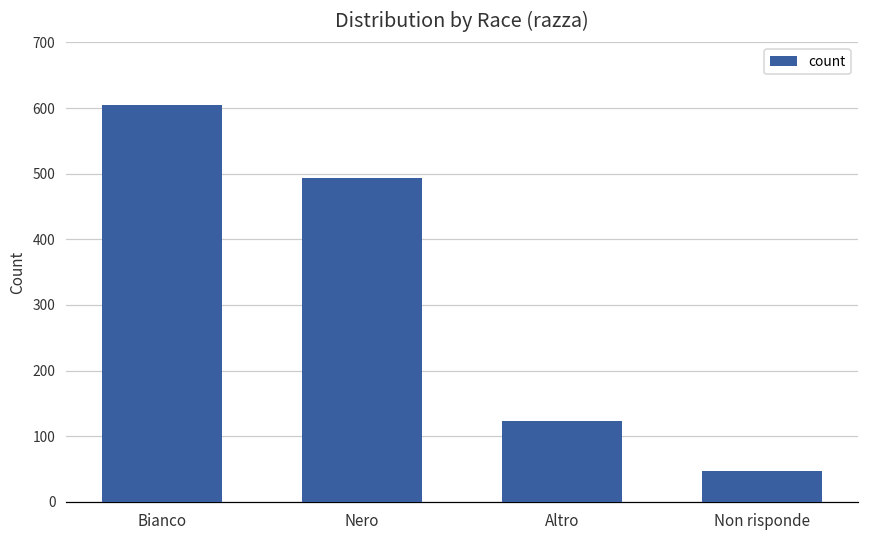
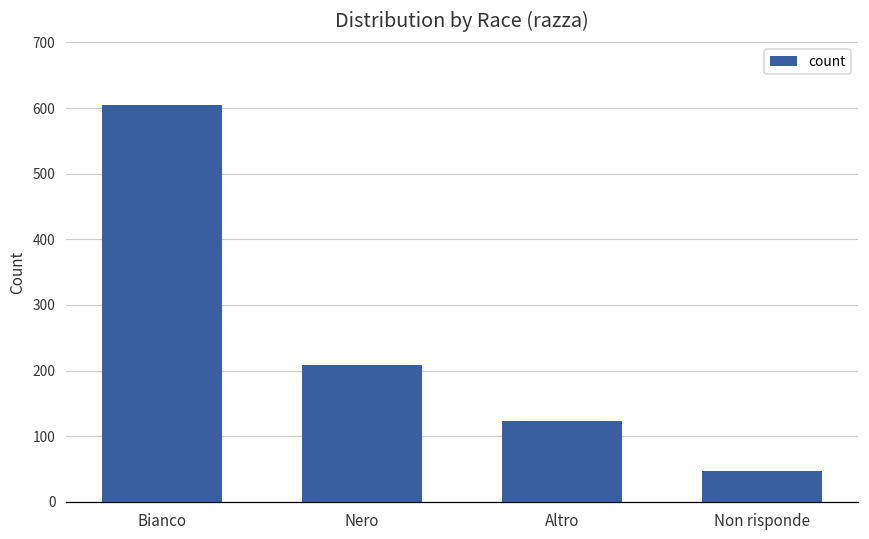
  {
    "Bianco": 600,
-   "Nero": 490,
+   "Nero": 210,
    "Altro": 120,
    "Non risponde": 50
  }
